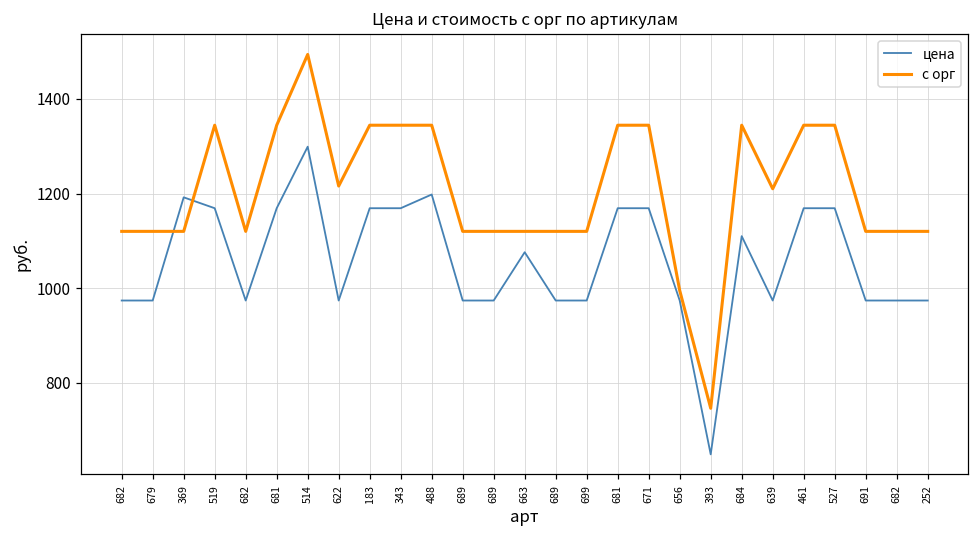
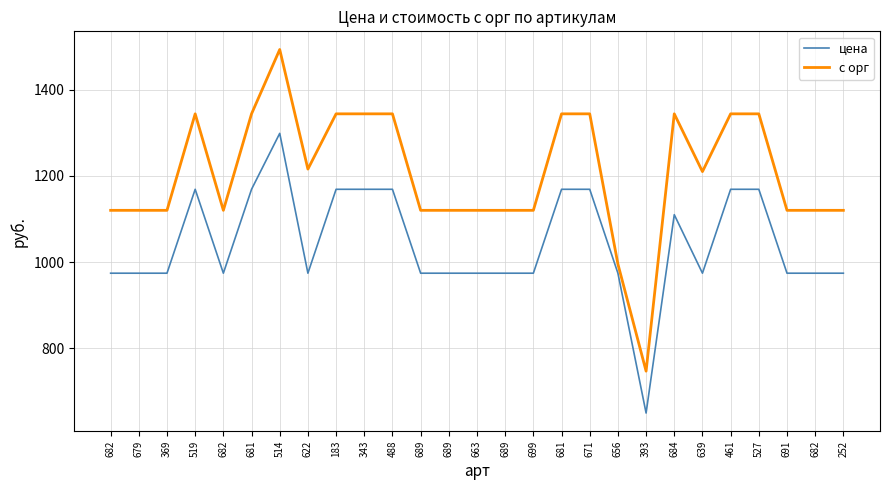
  {
    "цена": {
      "679": 970,
-     "369": 1190,
+     "369": 970,
      "519": 1170,
      "514": 1300,
      "622": 970,
      "183": 1170,
      "343": 1170,
-     "488": 1200,
-     "663": 1080,
+     "488": 1170,
+     "663": 970,
      "699": 970,
      "671": 1170,
      "656": 970,
      "393": 650,
      "684": 1110,
      "639": 970,
      "461": 1170,
      "527": 1170,
      "691": 970,
      "252": 970
    },
    "с орг": {
      "679": 1120,
      "369": 1120,
      "519": 1340,
      "514": 1490,
      "622": 1220,
      "183": 1340,
      "343": 1340,
      "488": 1340,
      "663": 1120,
      "699": 1120,
      "671": 1340,
      "656": 1000,
      "393": 750,
      "684": 1340,
      "639": 1210,
      "461": 1340,
      "527": 1340,
      "691": 1120,
      "252": 1120
    }
  }
